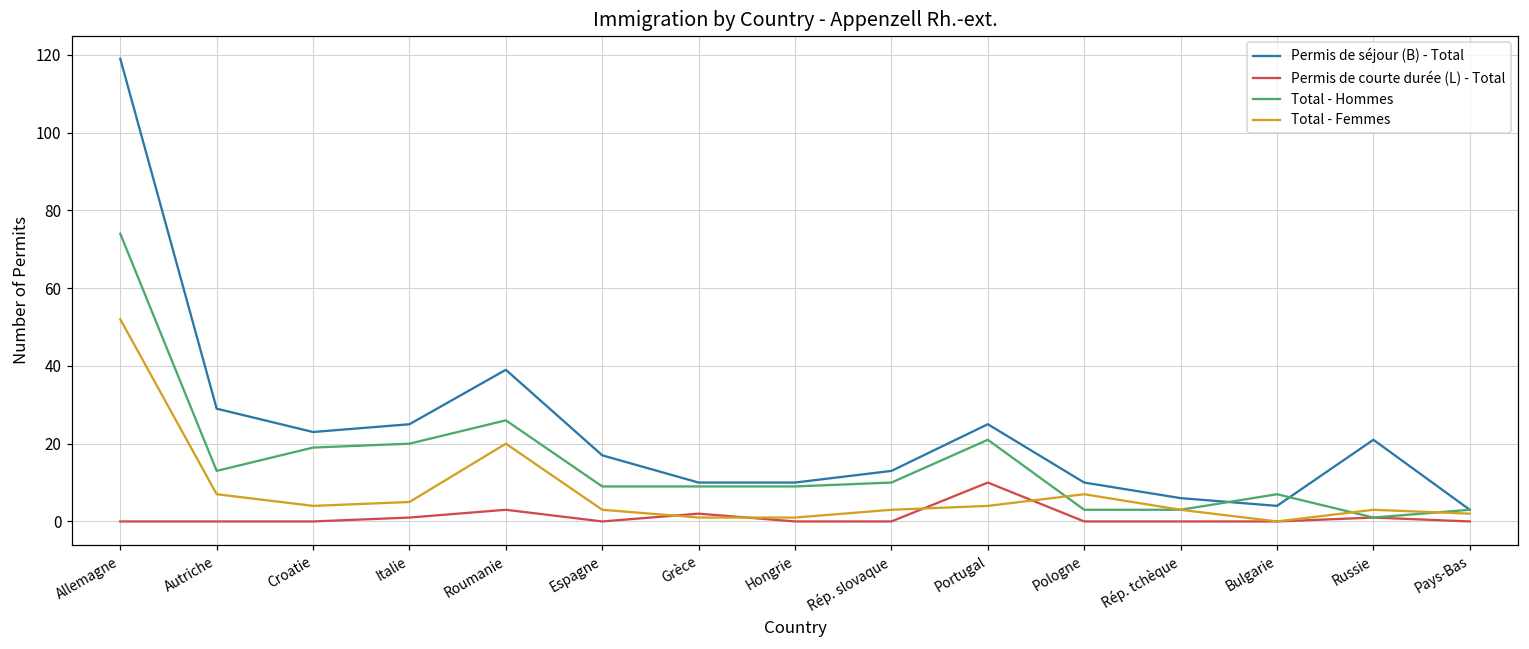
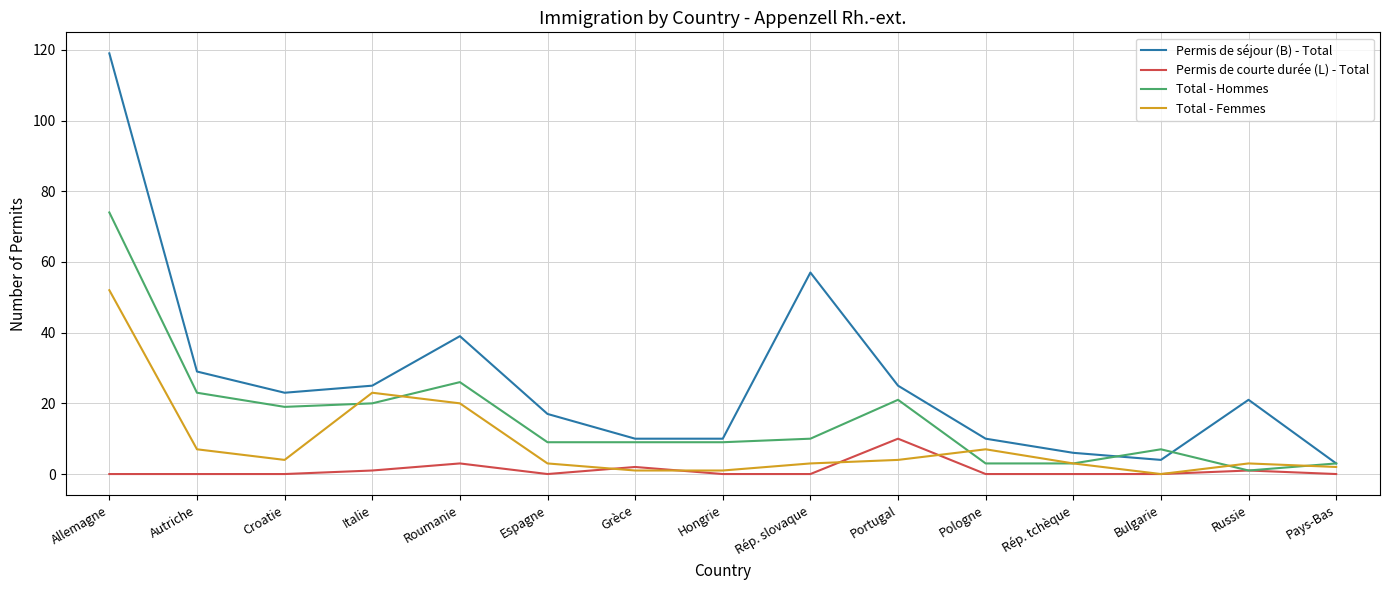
  {
    "Permis de séjour (B) - Total": {
      "Allemagne": 119,
      "Autriche": 29,
      "Croatie": 23,
      "Italie": 25,
      "Roumanie": 39,
      "Espagne": 17,
      "Grèce": 10,
      "Hongrie": 10,
-     "Rép. slovaque": 13,
+     "Rép. slovaque": 57,
      "Portugal": 25,
      "Pologne": 10,
      "Rép. tchèque": 6,
      "Bulgarie": 4,
      "Russie": 21
    },
    "Permis de courte durée (L) - Total": {
      "Allemagne": 0,
      "Autriche": 0,
      "Croatie": 0,
      "Italie": 1,
      "Roumanie": 3,
      "Espagne": 0,
      "Grèce": 2,
      "Hongrie": 0,
      "Rép. slovaque": 0,
      "Portugal": 10,
      "Pologne": 0,
      "Rép. tchèque": 0,
      "Pays-Bas": 0
    },
    "Total - Hommes": {
      "Allemagne": 74,
-     "Autriche": 13,
+     "Autriche": 23,
      "Croatie": 19,
      "Italie": 20,
      "Roumanie": 26,
      "Espagne": 9,
      "Grèce": 9,
      "Hongrie": 9,
      "Rép. slovaque": 10,
      "Portugal": 21,
      "Pologne": 3,
      "Bulgarie": 7
    },
    "Total - Femmes": {
      "Allemagne": 52,
      "Autriche": 7,
      "Croatie": 4,
-     "Italie": 5,
+     "Italie": 23,
      "Roumanie": 20,
      "Espagne": 3,
      "Grèce": 1,
      "Hongrie": 1,
      "Rép. slovaque": 3,
      "Portugal": 4,
      "Pologne": 7,
      "Russie": 3,
      "Pays-Bas": 2
    }
  }
